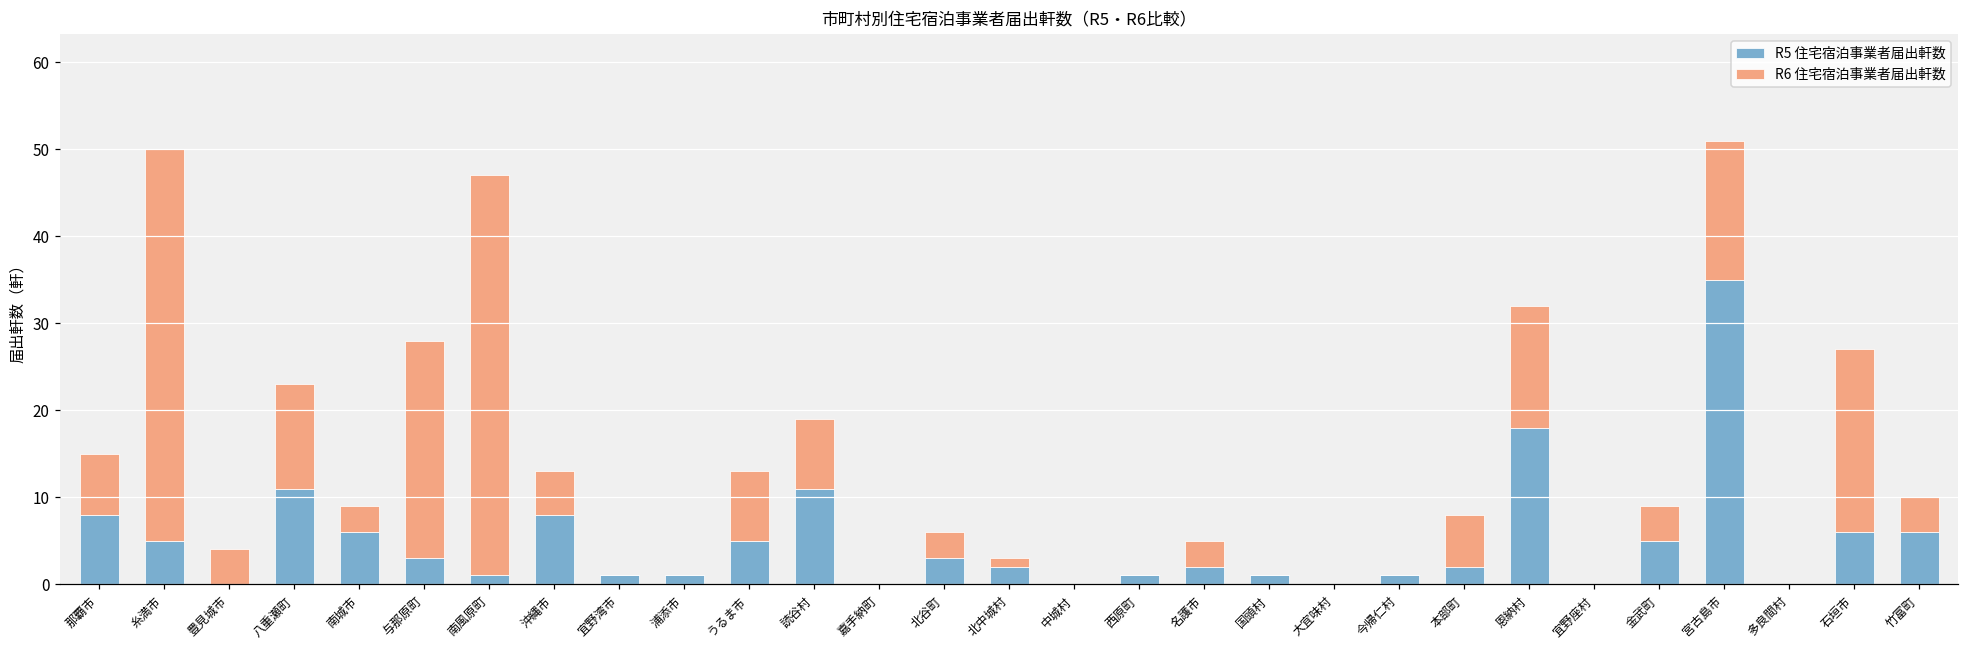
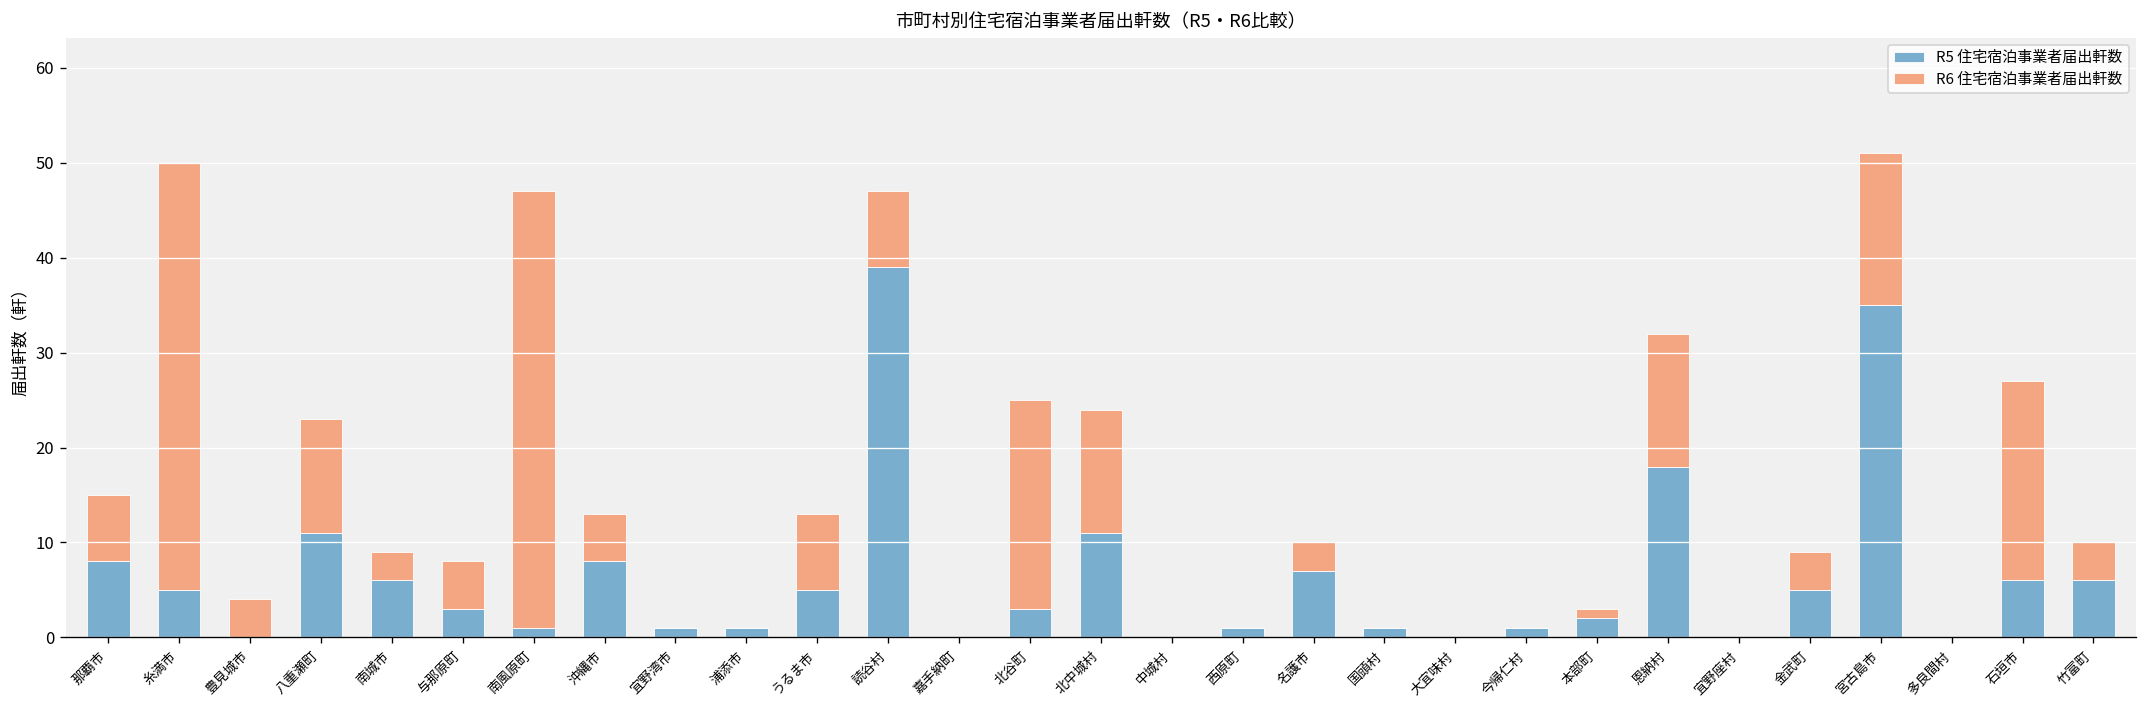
  {
    "R5 住宅宿泊事業者届出軒数": {
      "那覇市": 8,
      "糸満市": 5,
      "豊見城市": 0,
      "八重瀬町": 11,
      "南城市": 6,
      "与那原町": 3,
      "南風原町": 1,
      "沖縄市": 8,
      "宜野湾市": 1,
      "浦添市": 1,
      "うるま市": 5,
-     "読谷村": 11,
+     "読谷村": 39,
      "嘉手納町": 0,
      "北谷町": 3,
-     "北中城村": 2,
+     "北中城村": 11,
      "中城村": 0,
      "西原町": 1,
-     "名護市": 2,
+     "名護市": 7,
      "国頭村": 1,
      "大宜味村": 0,
      "今帰仁村": 1,
      "本部町": 2,
      "恩納村": 18,
      "宜野座村": 0,
      "金武町": 5,
      "宮古島市": 35,
      "多良間村": 0,
      "石垣市": 6,
      "竹富町": 6
    },
    "R6 住宅宿泊事業者届出軒数": {
      "那覇市": 7,
      "糸満市": 45,
      "豊見城市": 4,
      "八重瀬町": 12,
      "南城市": 3,
-     "与那原町": 25,
+     "与那原町": 5,
      "南風原町": 46,
      "沖縄市": 5,
      "宜野湾市": 0,
      "浦添市": 0,
      "うるま市": 8,
      "読谷村": 8,
      "嘉手納町": 0,
-     "北谷町": 3,
-     "北中城村": 1,
+     "北谷町": 22,
+     "北中城村": 13,
      "中城村": 0,
      "西原町": 0,
      "名護市": 3,
      "国頭村": 0,
      "大宜味村": 0,
      "今帰仁村": 0,
-     "本部町": 6,
+     "本部町": 1,
      "恩納村": 14,
      "宜野座村": 0,
      "金武町": 4,
      "宮古島市": 16,
      "多良間村": 0,
      "石垣市": 21,
      "竹富町": 4
    }
  }
